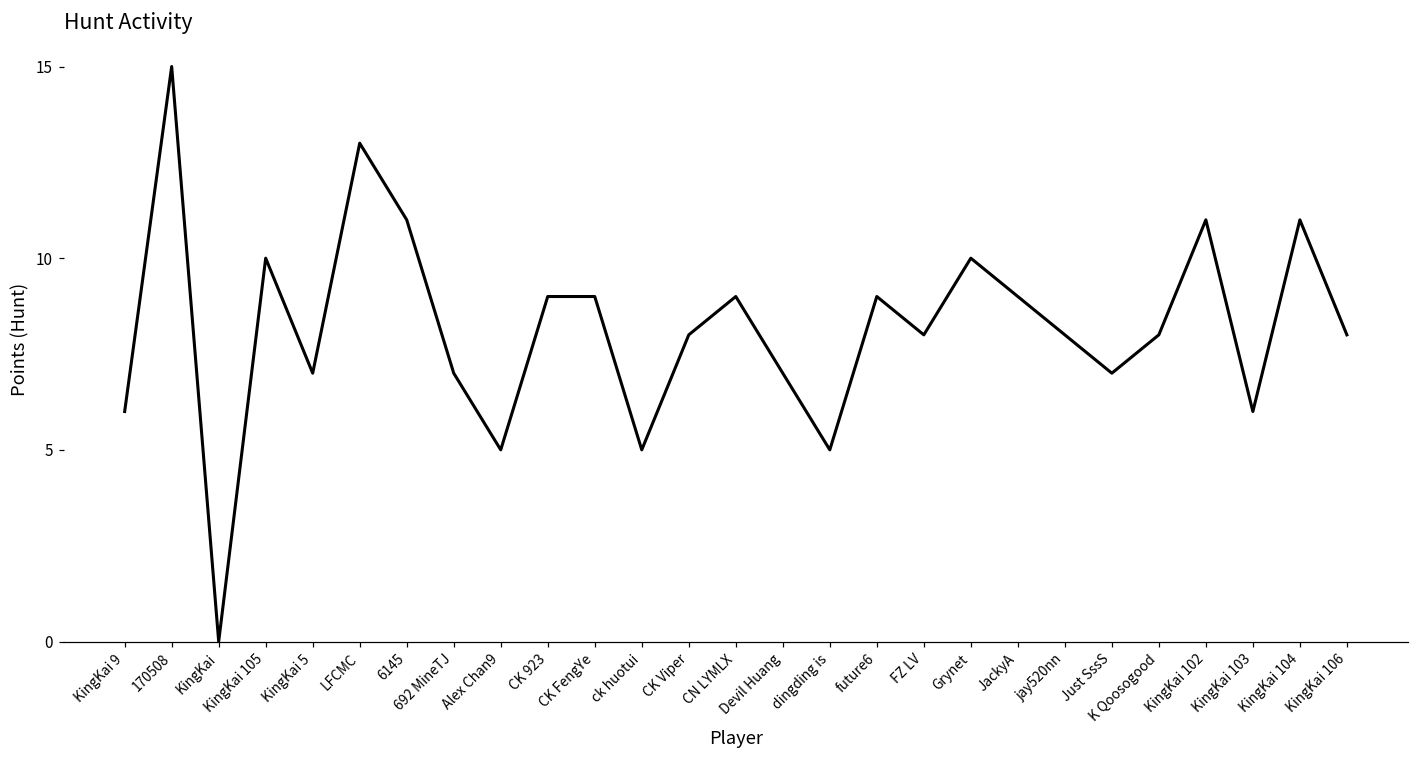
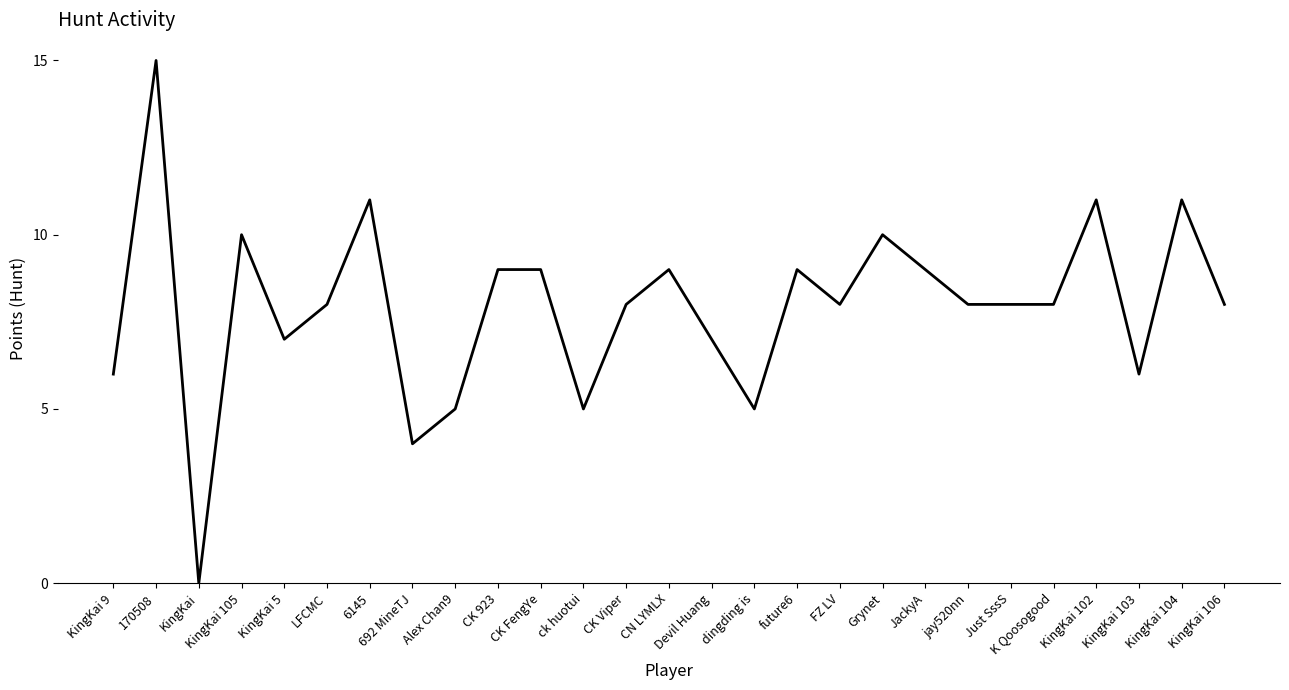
  {
    "KingKai 9": 6,
    "170508": 15,
    "KingKai": 0,
    "KingKai 105": 10,
    "KingKai 5": 7,
-   "LFCMC": 13,
+   "LFCMC": 8,
    "6145": 11,
-   "692 MineTJ": 7,
+   "692 MineTJ": 4,
    "Alex Chan9": 5,
    "CK 923": 9,
    "CK FengYe": 9,
    "ck huotui": 5,
    "CK Viper": 8,
    "CN LYMLX": 9,
    "Devil Huang": 7,
    "dingding is": 5,
    "future6": 9,
    "FZ LV": 8,
    "Grynet": 10,
    "JackyA": 9,
    "jay520nn": 8,
-   "Just SssS": 7,
+   "Just SssS": 8,
    "K Qoosogood": 8,
    "KingKai 102": 11,
    "KingKai 103": 6,
    "KingKai 104": 11,
    "KingKai 106": 8
  }
